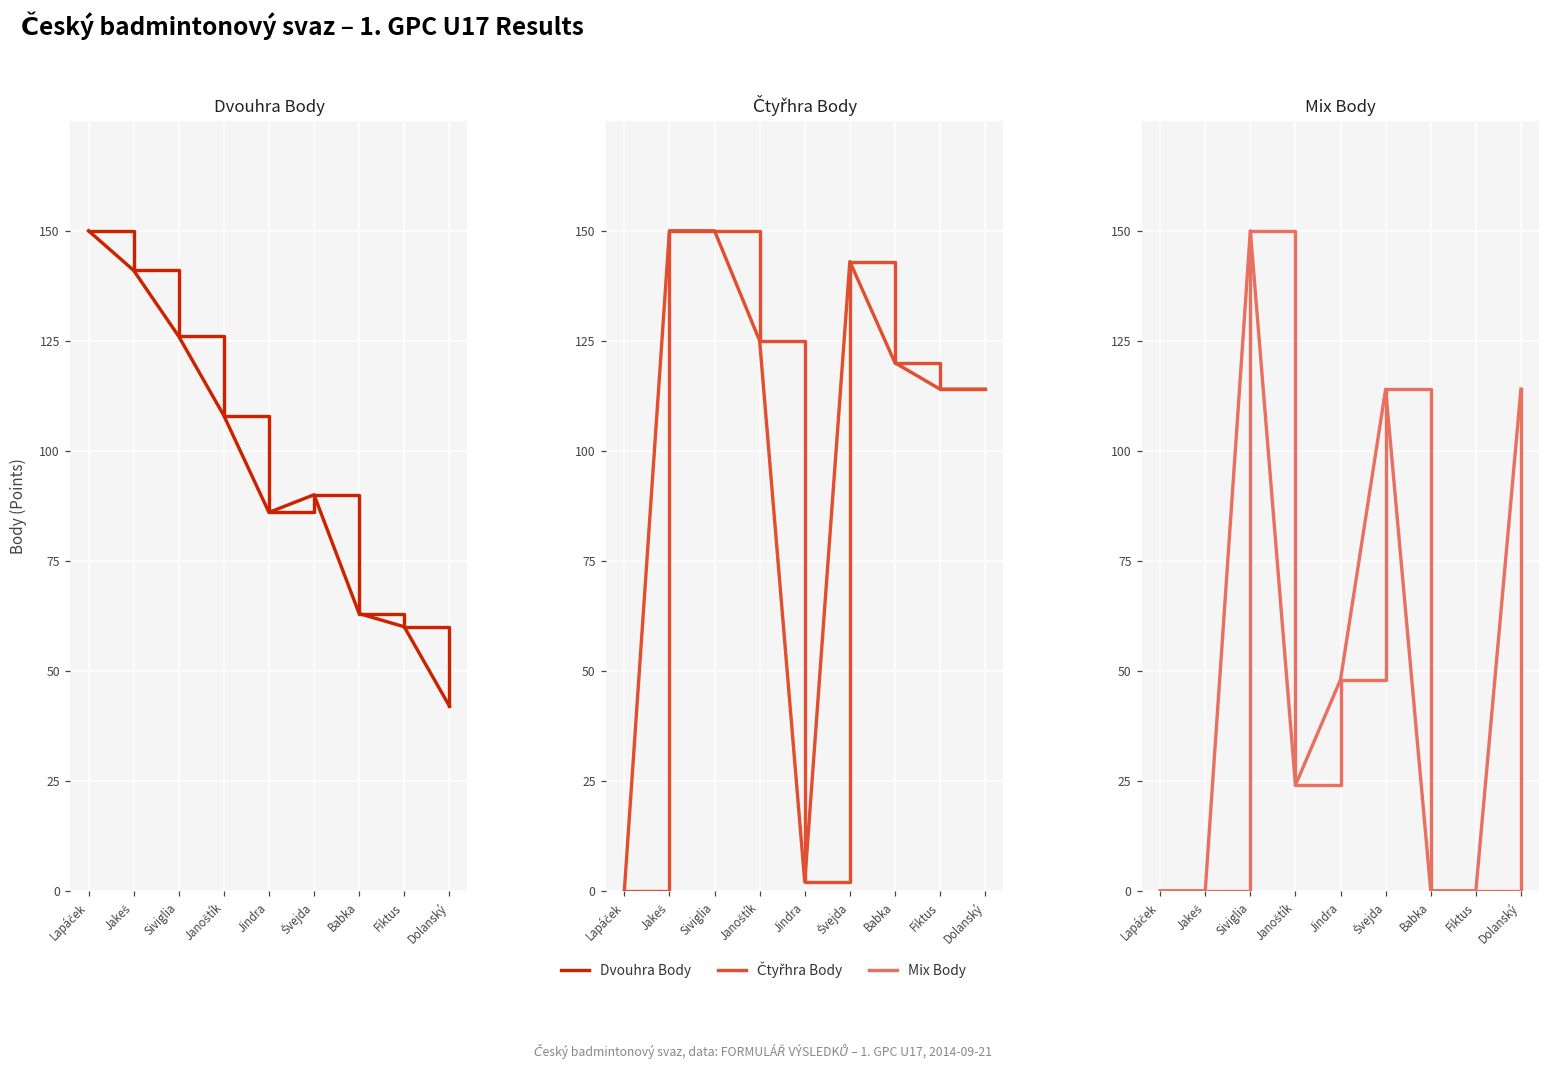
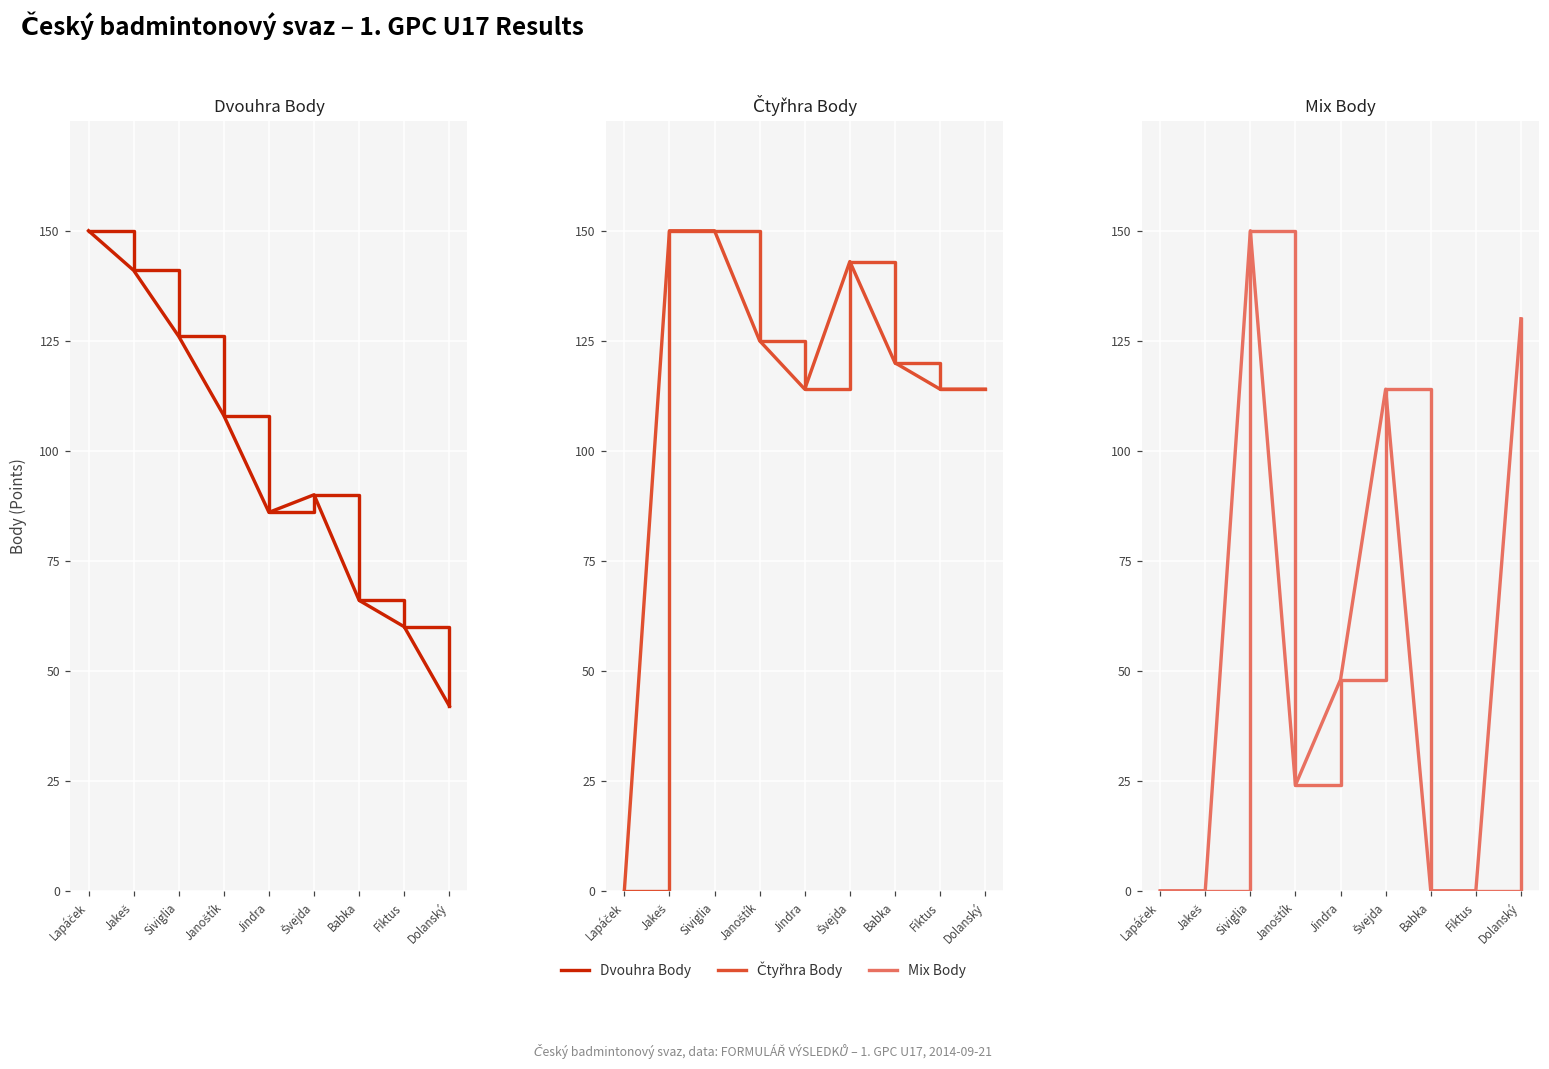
  {
    "Dvouhra Body": {
      "Lapáček": 150,
      "Jakeš": 141,
      "Siviglia": 126,
      "Janoštík": 108,
      "Jindra": 86,
      "Švejda": 90,
-     "Babka": 63,
+     "Babka": 66,
      "Fiktus": 60,
      "Dolanský": 42
    },
    "Čtyřhra Body": {
      "Lapáček": 0,
      "Jakeš": 150,
      "Siviglia": 150,
      "Janoštík": 125,
-     "Jindra": 2,
+     "Jindra": 114,
      "Švejda": 143,
      "Babka": 120,
      "Fiktus": 114,
      "Dolanský": 114
    },
    "Mix Body": {
      "Lapáček": 0,
      "Jakeš": 0,
      "Siviglia": 150,
      "Janoštík": 24,
      "Jindra": 48,
      "Švejda": 114,
      "Babka": 0,
      "Fiktus": 0,
-     "Dolanský": 114
+     "Dolanský": 130
    }
  }
